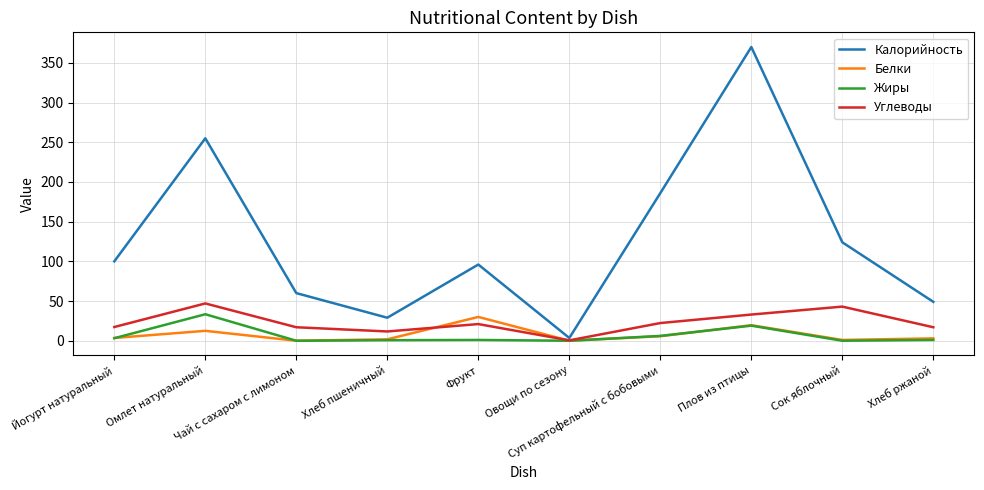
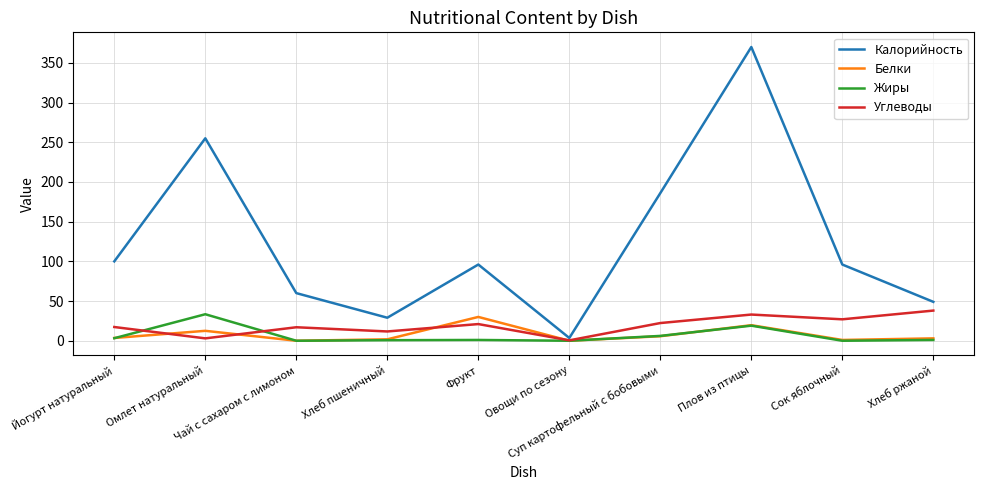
  {
    "Калорийность": {
      "Йогурт натуральный": 100,
      "Омлет натуральный": 260,
      "Чай с сахаром с лимоном": 60,
      "Хлеб пшеничный": 30,
      "Фрукт": 100,
      "Суп картофельный с бобовыми": 190,
      "Плов из птицы": 370,
-     "Сок яблочный": 120,
+     "Сок яблочный": 100,
      "Хлеб ржаной": 50
    },
    "Белки": {
      "Омлет натуральный": 10,
      "Фрукт": 30
    },
    "Жиры": {
      "Омлет натуральный": 30,
      "Фрукт": 0
    },
    "Углеводы": {
      "Йогурт натуральный": 20,
-     "Омлет натуральный": 50,
+     "Омлет натуральный": 0,
      "Чай с сахаром с лимоном": 20,
      "Хлеб пшеничный": 10,
      "Фрукт": 20,
      "Суп картофельный с бобовыми": 20,
      "Плов из птицы": 30,
-     "Сок яблочный": 40,
-     "Хлеб ржаной": 20
+     "Сок яблочный": 30,
+     "Хлеб ржаной": 40
    }
  }
